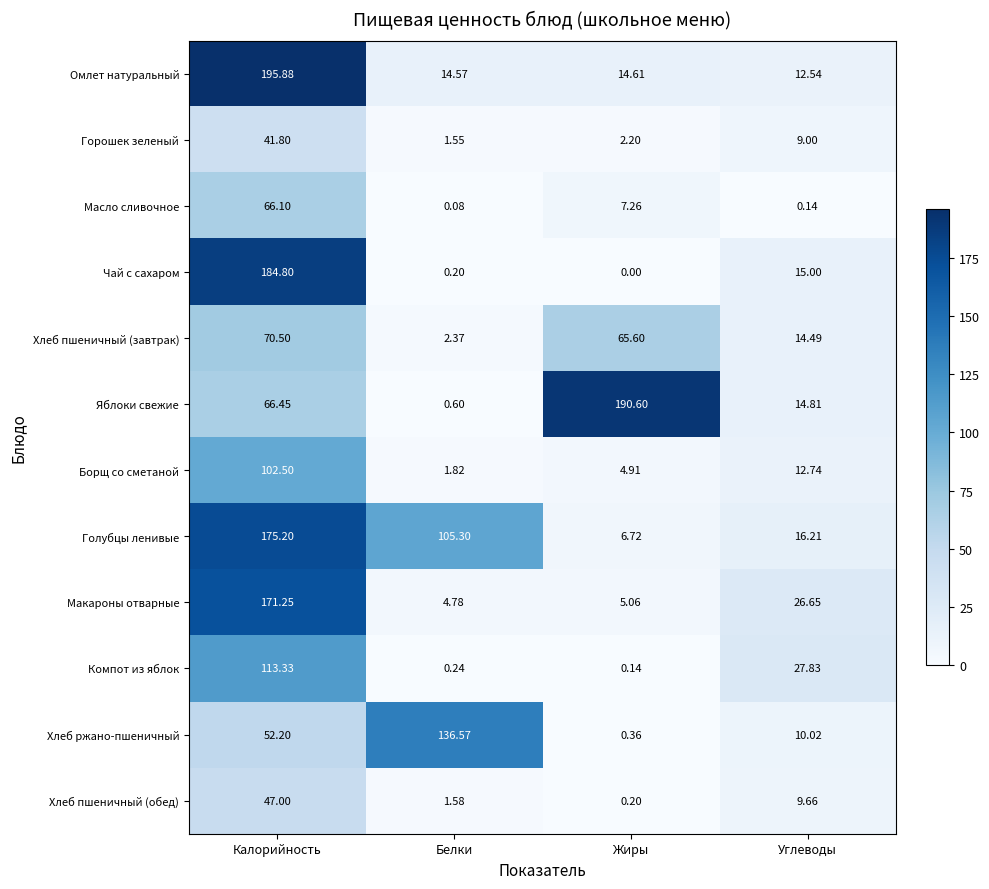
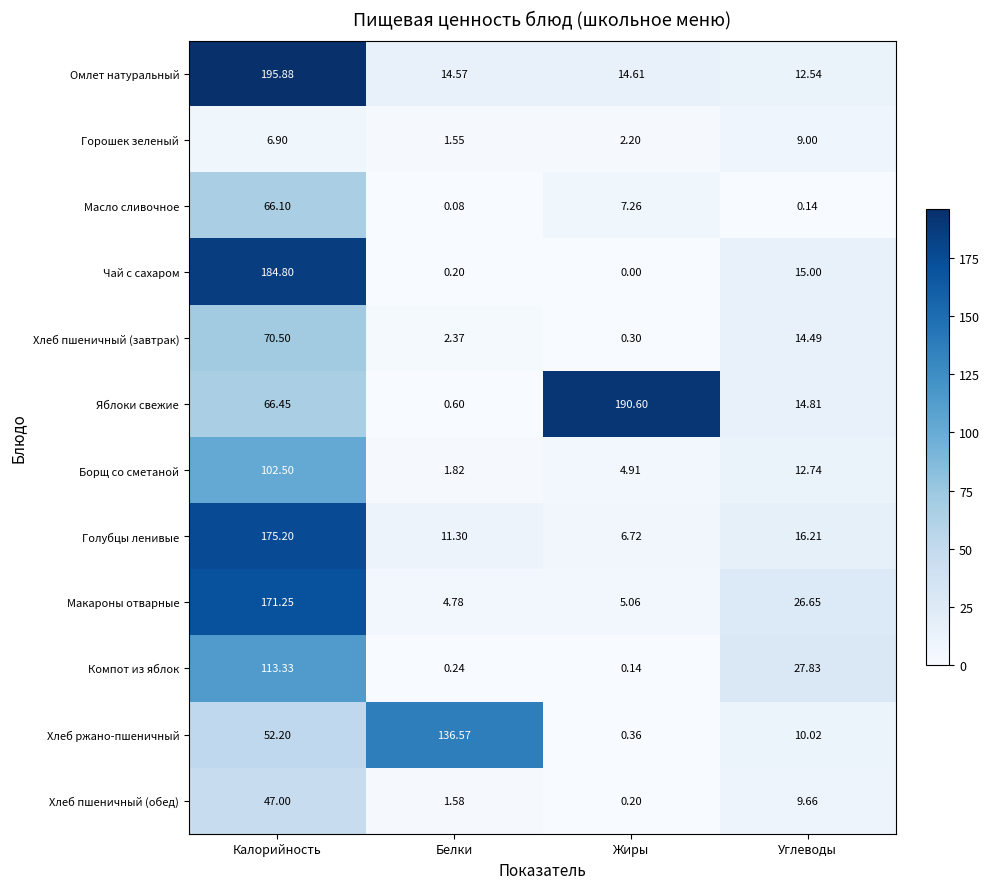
  {
    "Омлет натуральный": {
      "Калорийность": 195.88,
      "Белки": 14.57,
      "Жиры": 14.61,
      "Углеводы": 12.54
    },
    "Горошек зеленый": {
-     "Калорийность": 41.80,
+     "Калорийность": 6.90,
      "Белки": 1.55,
      "Жиры": 2.20,
      "Углеводы": 9.00
    },
    "Масло сливочное": {
      "Калорийность": 66.10,
      "Белки": 0.08,
      "Жиры": 7.26,
      "Углеводы": 0.14
    },
    "Чай с сахаром": {
      "Калорийность": 184.80,
      "Белки": 0.20,
      "Жиры": 0.00,
      "Углеводы": 15.00
    },
    "Хлеб пшеничный (завтрак)": {
      "Калорийность": 70.50,
      "Белки": 2.37,
-     "Жиры": 65.60,
+     "Жиры": 0.30,
      "Углеводы": 14.49
    },
    "Яблоки свежие": {
      "Калорийность": 66.45,
      "Белки": 0.60,
      "Жиры": 190.60,
      "Углеводы": 14.81
    },
    "Борщ со сметаной": {
      "Калорийность": 102.50,
      "Белки": 1.82,
      "Жиры": 4.91,
      "Углеводы": 12.74
    },
    "Голубцы ленивые": {
      "Калорийность": 175.20,
-     "Белки": 105.30,
+     "Белки": 11.30,
      "Жиры": 6.72,
      "Углеводы": 16.21
    },
    "Макароны отварные": {
      "Калорийность": 171.25,
      "Белки": 4.78,
      "Жиры": 5.06,
      "Углеводы": 26.65
    },
    "Компот из яблок": {
      "Калорийность": 113.33,
      "Белки": 0.24,
      "Жиры": 0.14,
      "Углеводы": 27.83
    },
    "Хлеб ржано-пшеничный": {
      "Калорийность": 52.20,
      "Белки": 136.57,
      "Жиры": 0.36,
      "Углеводы": 10.02
    },
    "Хлеб пшеничный (обед)": {
      "Калорийность": 47.00,
      "Белки": 1.58,
      "Жиры": 0.20,
      "Углеводы": 9.66
    }
  }
